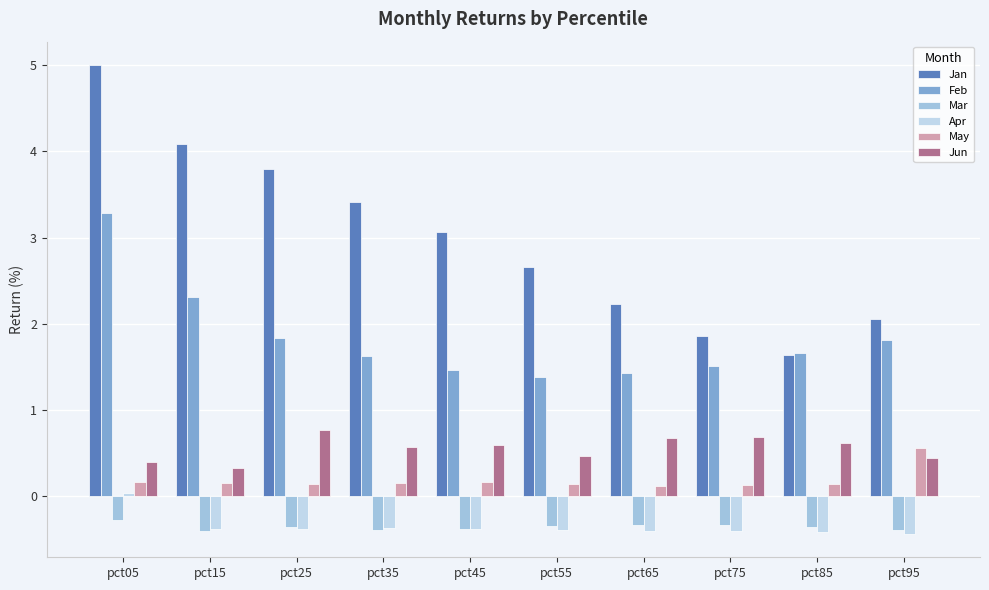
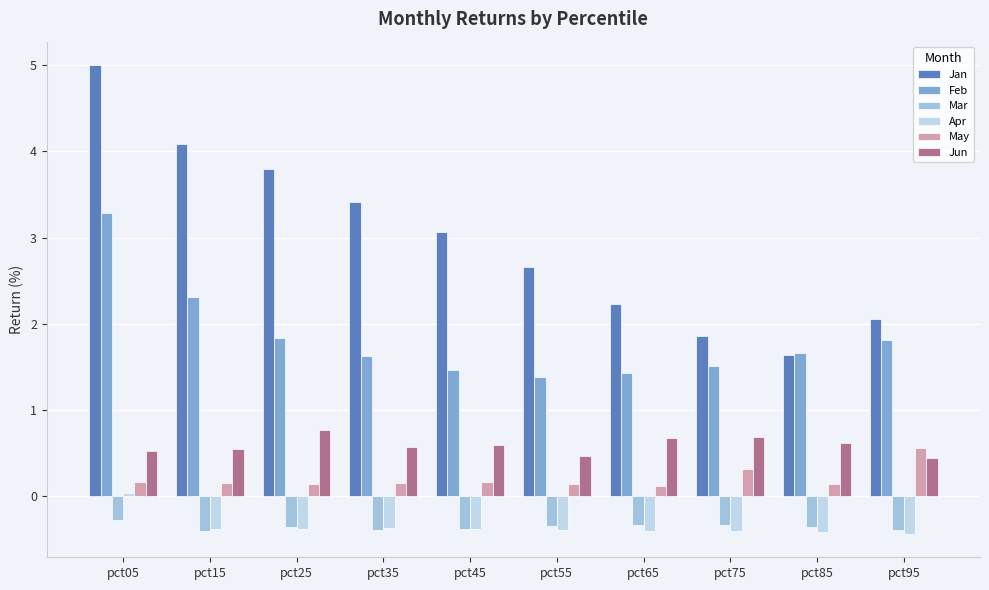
  {
    "May": {
      "pct05": 0.2,
      "pct15": 0.2,
      "pct25": 0.1,
      "pct35": 0.2,
      "pct45": 0.2,
      "pct55": 0.1,
      "pct65": 0.1,
-     "pct75": 0.1,
+     "pct75": 0.3,
      "pct85": 0.1,
      "pct95": 0.6
    },
    "Jun": {
-     "pct05": 0.4,
-     "pct15": 0.3,
+     "pct05": 0.5,
+     "pct15": 0.5,
      "pct25": 0.8,
      "pct35": 0.6,
      "pct45": 0.6,
      "pct55": 0.5,
      "pct65": 0.7,
      "pct75": 0.7,
      "pct85": 0.6,
      "pct95": 0.4
    }
  }
